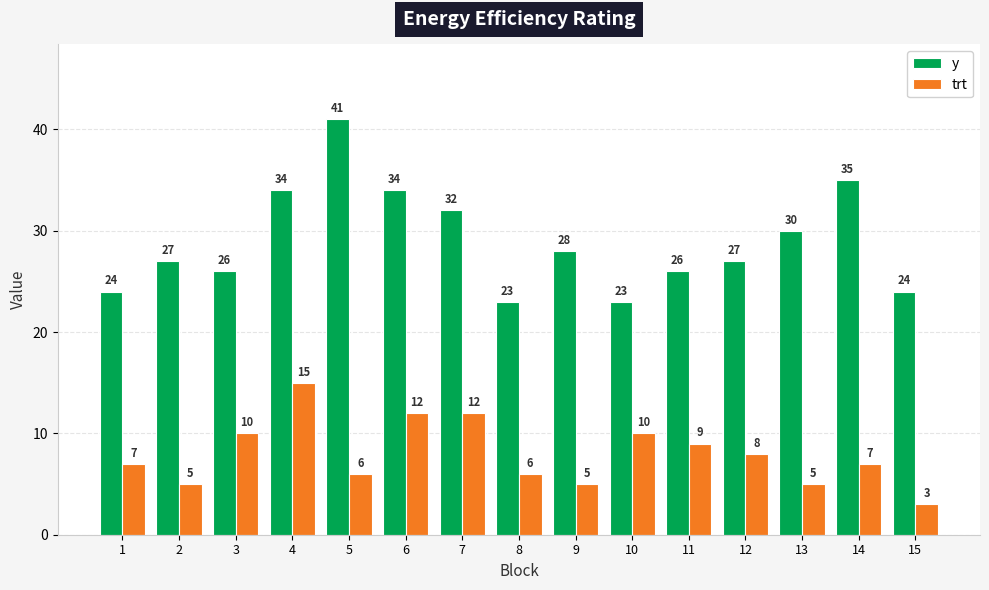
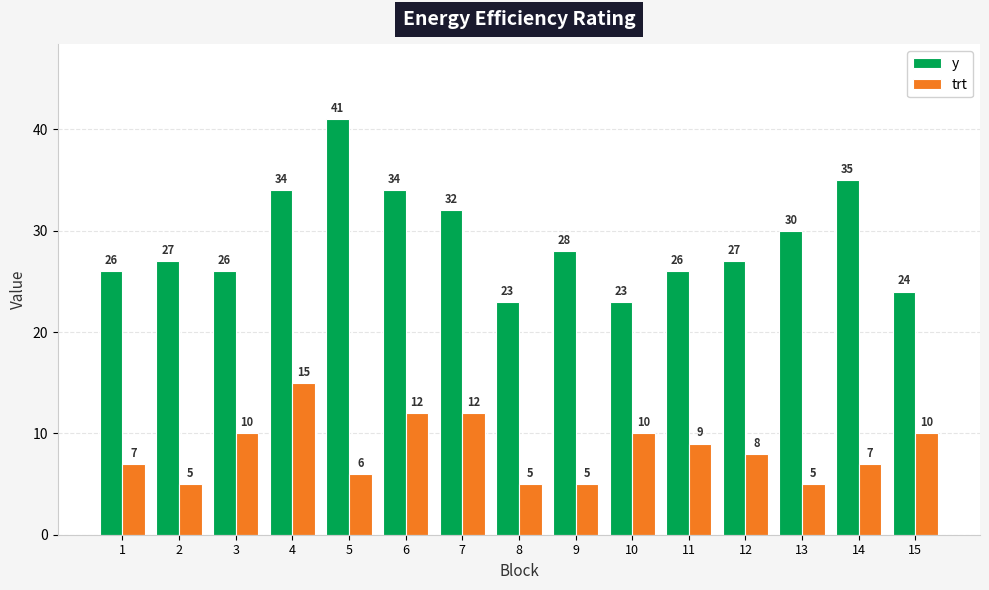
  {
    "y": {
-     "1": 24,
+     "1": 26,
      "2": 27,
      "3": 26,
      "4": 34,
      "5": 41,
      "6": 34,
      "7": 32,
      "8": 23,
      "9": 28,
      "10": 23,
      "11": 26,
      "12": 27,
      "13": 30,
      "14": 35,
      "15": 24
    },
    "trt": {
      "1": 7,
      "2": 5,
      "3": 10,
      "4": 15,
      "5": 6,
      "6": 12,
      "7": 12,
-     "8": 6,
+     "8": 5,
      "9": 5,
      "10": 10,
      "11": 9,
      "12": 8,
      "13": 5,
      "14": 7,
-     "15": 3
+     "15": 10
    }
  }
